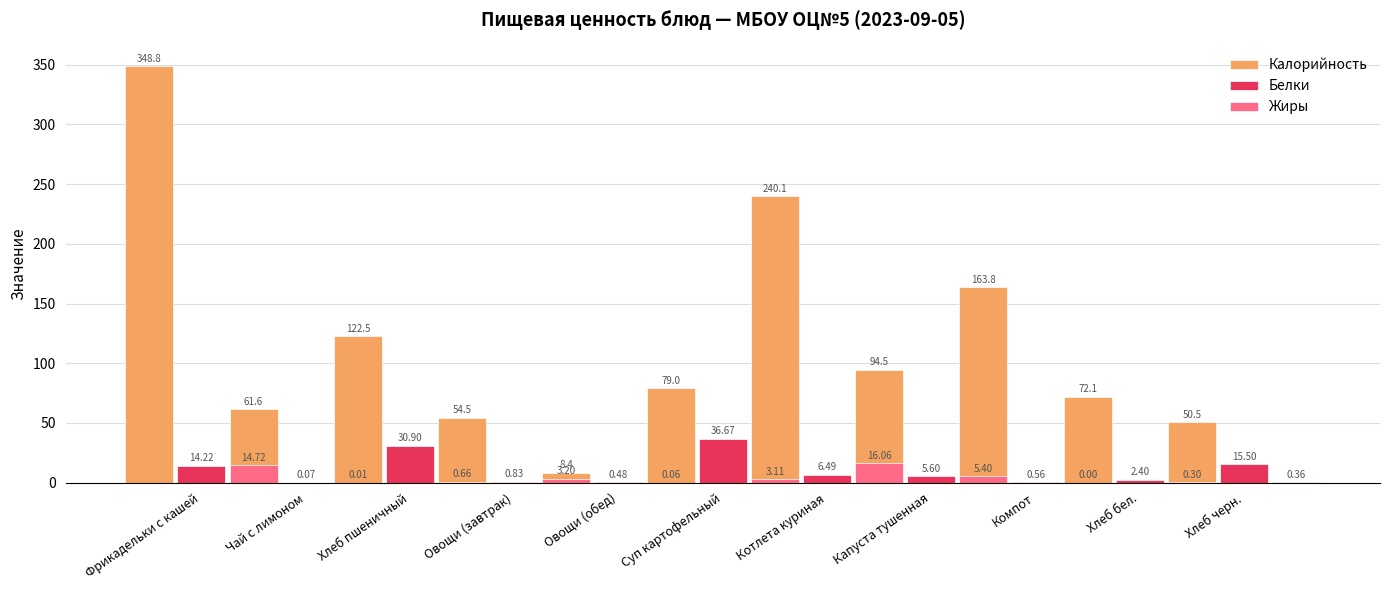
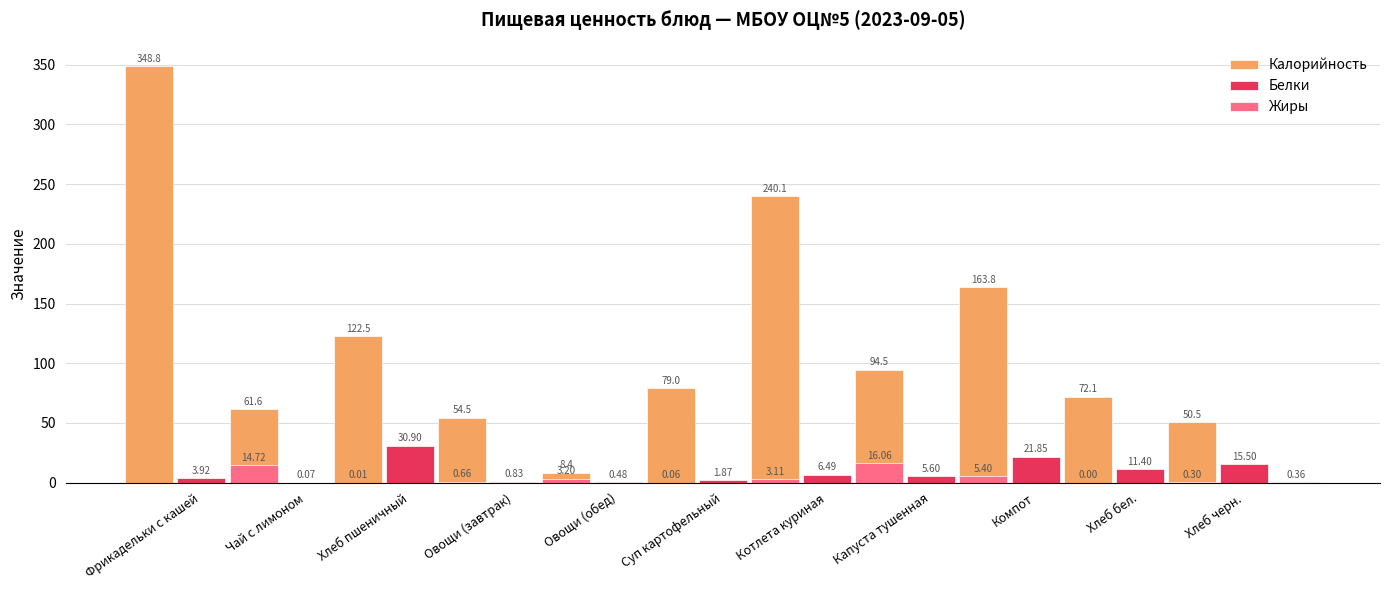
  {
    "Белки": {
-     "Фрикадельки с кашей": 14.22,
+     "Фрикадельки с кашей": 3.92,
      "Чай с лимоном": 0.07,
      "Хлеб пшеничный": 30.90,
      "Овощи (завтрак)": 0.83,
      "Овощи (обед)": 0.48,
-     "Суп картофельный": 36.67,
+     "Суп картофельный": 1.87,
      "Котлета куриная": 6.49,
      "Капуста тушенная": 5.60,
-     "Компот": 0.56,
-     "Хлеб бел.": 2.40,
+     "Компот": 21.85,
+     "Хлеб бел.": 11.40,
      "Хлеб черн.": 15.50
    }
  }
